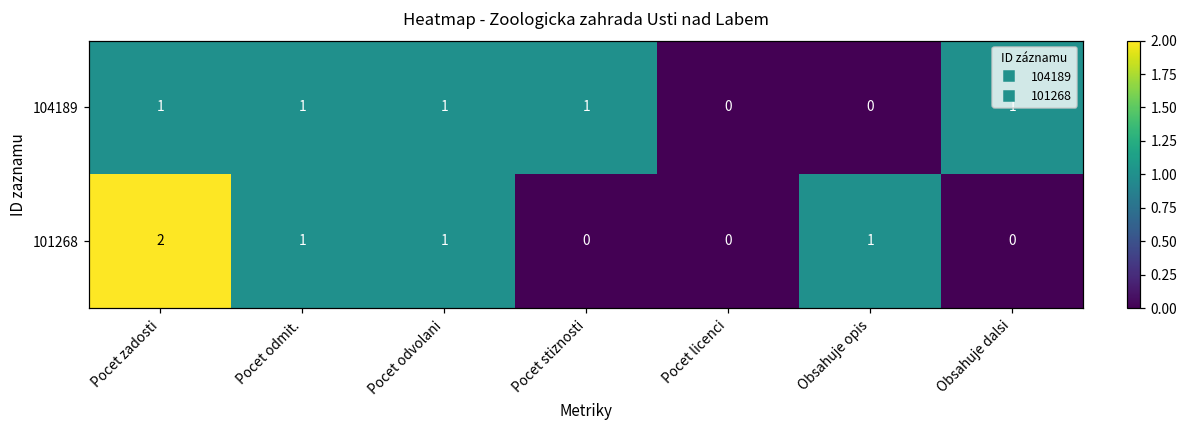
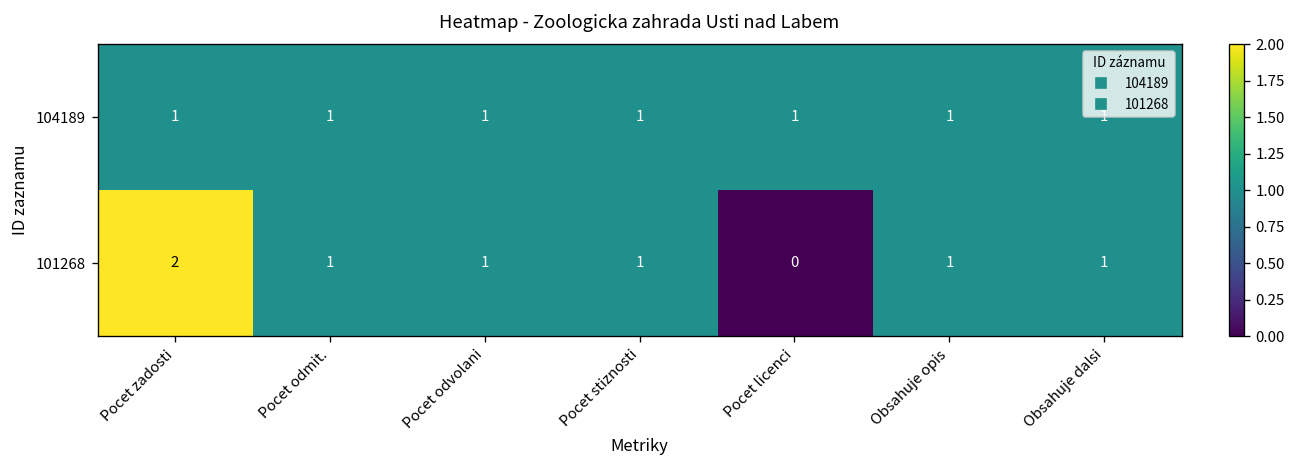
  {
    "104189": {
      "Pocet zadosti": 1,
      "Pocet odmit.": 1,
      "Pocet odvolani": 1,
      "Pocet stiznosti": 1,
-     "Pocet licenci": 0,
-     "Obsahuje opis": 0
+     "Pocet licenci": 1,
+     "Obsahuje opis": 1
    },
    "101268": {
      "Pocet zadosti": 2,
      "Pocet odmit.": 1,
      "Pocet odvolani": 1,
-     "Pocet stiznosti": 0,
+     "Pocet stiznosti": 1,
      "Pocet licenci": 0,
      "Obsahuje opis": 1,
-     "Obsahuje dalsi": 0
+     "Obsahuje dalsi": 1
    }
  }
